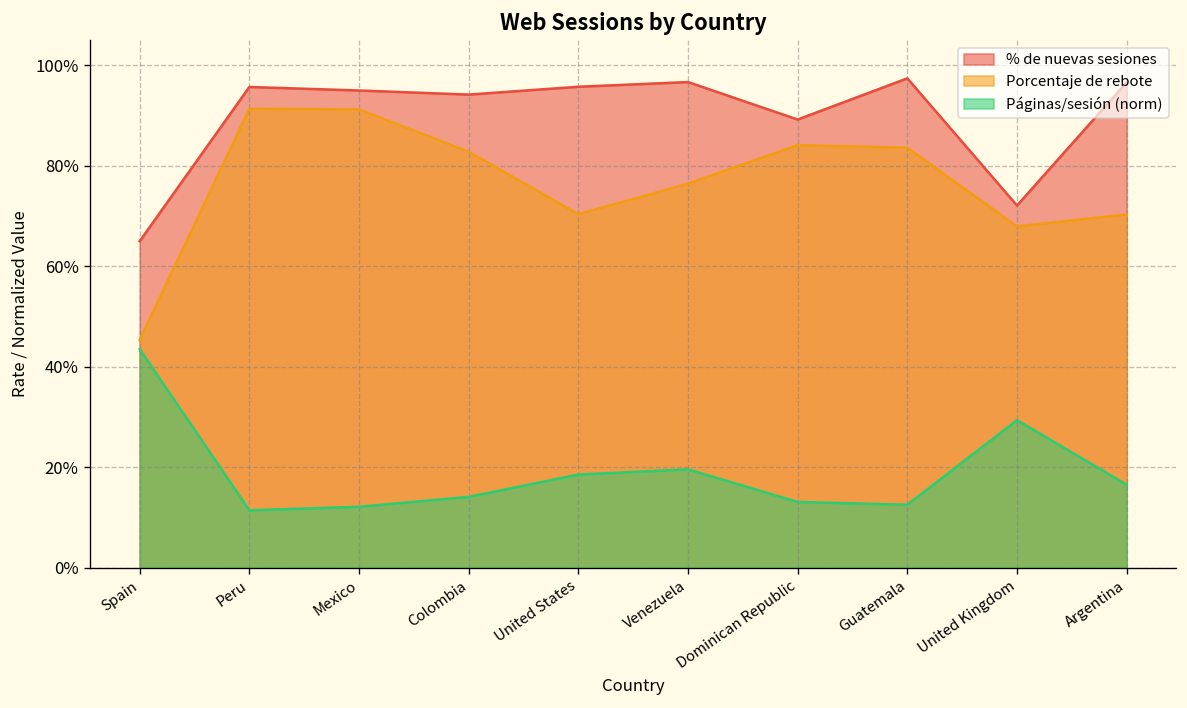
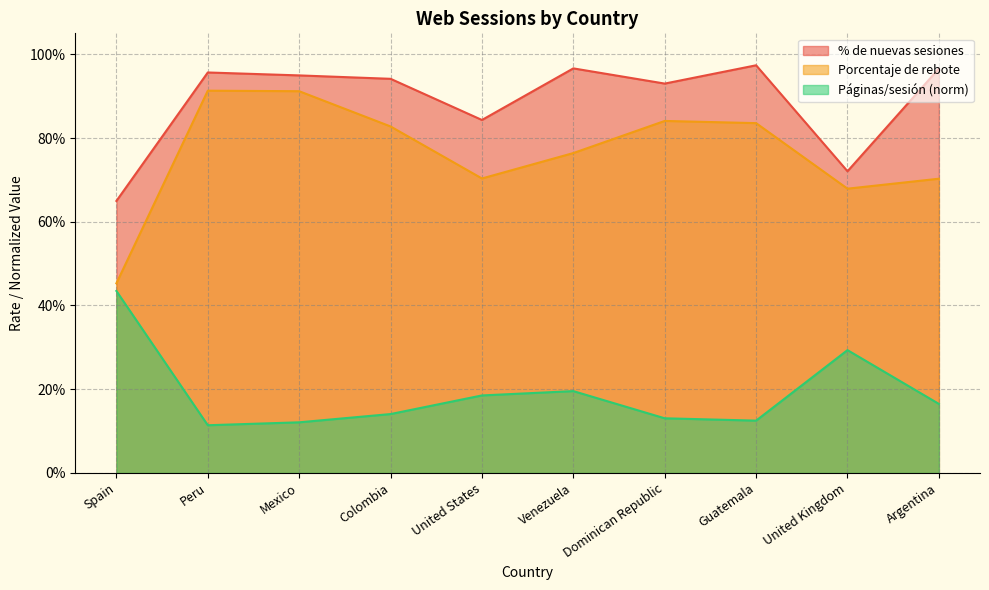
  {
    "% de nuevas sesiones": {
      "Spain": "65%",
      "Peru": "96%",
      "Mexico": "95%",
      "Colombia": "94%",
-     "United States": "96%",
+     "United States": "84%",
      "Venezuela": "97%",
-     "Dominican Republic": "89%",
+     "Dominican Republic": "93%",
      "Guatemala": "97%",
      "United Kingdom": "72%"
    },
    "Porcentaje de rebote": {
      "Spain": "45%",
      "Peru": "91%",
      "Mexico": "91%",
      "Colombia": "83%",
      "United States": "70%",
      "Venezuela": "76%",
      "Dominican Republic": "84%",
      "Guatemala": "84%",
      "United Kingdom": "68%",
      "Argentina": "70%"
    },
    "Páginas/sesión (norm)": {
      "Spain": "43%",
      "Peru": "11%",
      "Mexico": "12%",
      "Colombia": "14%",
      "United States": "19%",
      "Venezuela": "20%",
      "Dominican Republic": "13%",
      "Guatemala": "13%",
      "United Kingdom": "29%",
      "Argentina": "16%"
    }
  }
